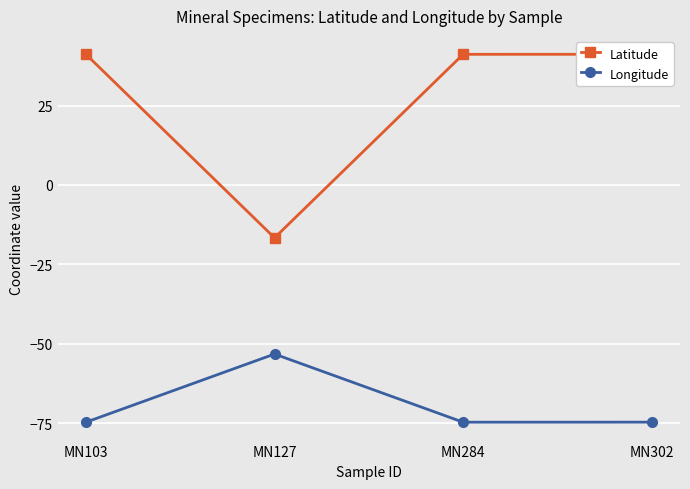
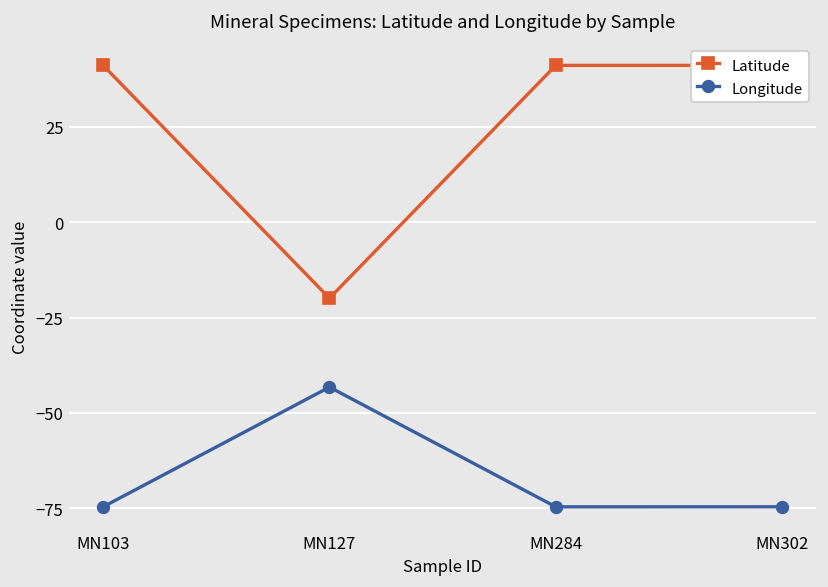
  {
    "Latitude": {
      "MN103": 41,
-     "MN127": -17,
+     "MN127": -20,
      "MN284": 41
    },
    "Longitude": {
      "MN103": -75,
-     "MN127": -53,
+     "MN127": -43,
      "MN284": -75,
      "MN302": -75
    }
  }
